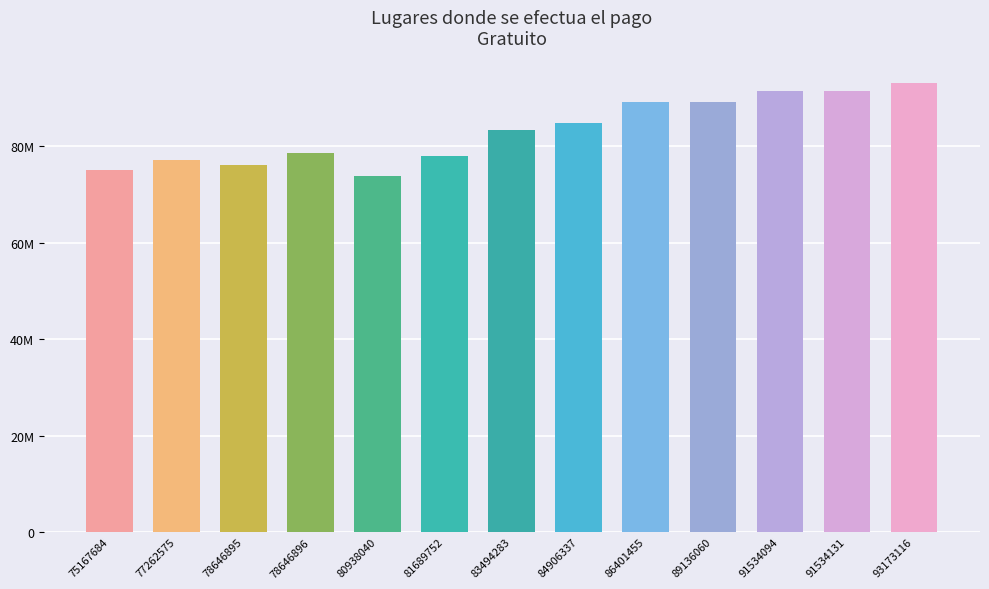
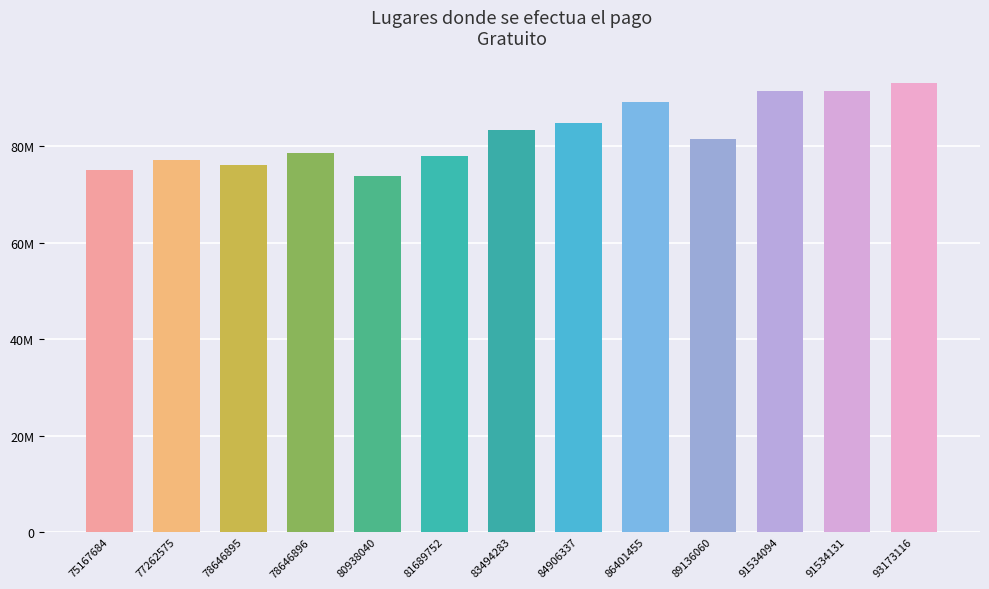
  {
    "75167684": 75000000,
    "77262575": 77000000,
    "78646895": 76000000,
    "78646896": 79000000,
    "80938040": 74000000,
    "81689752": 78000000,
    "83494283": 83000000,
    "84906337": 85000000,
    "86401455": 89000000,
-   "89136060": 89000000,
+   "89136060": 82000000,
    "91534094": 92000000,
    "91534131": 92000000,
    "93173116": 93000000
  }
